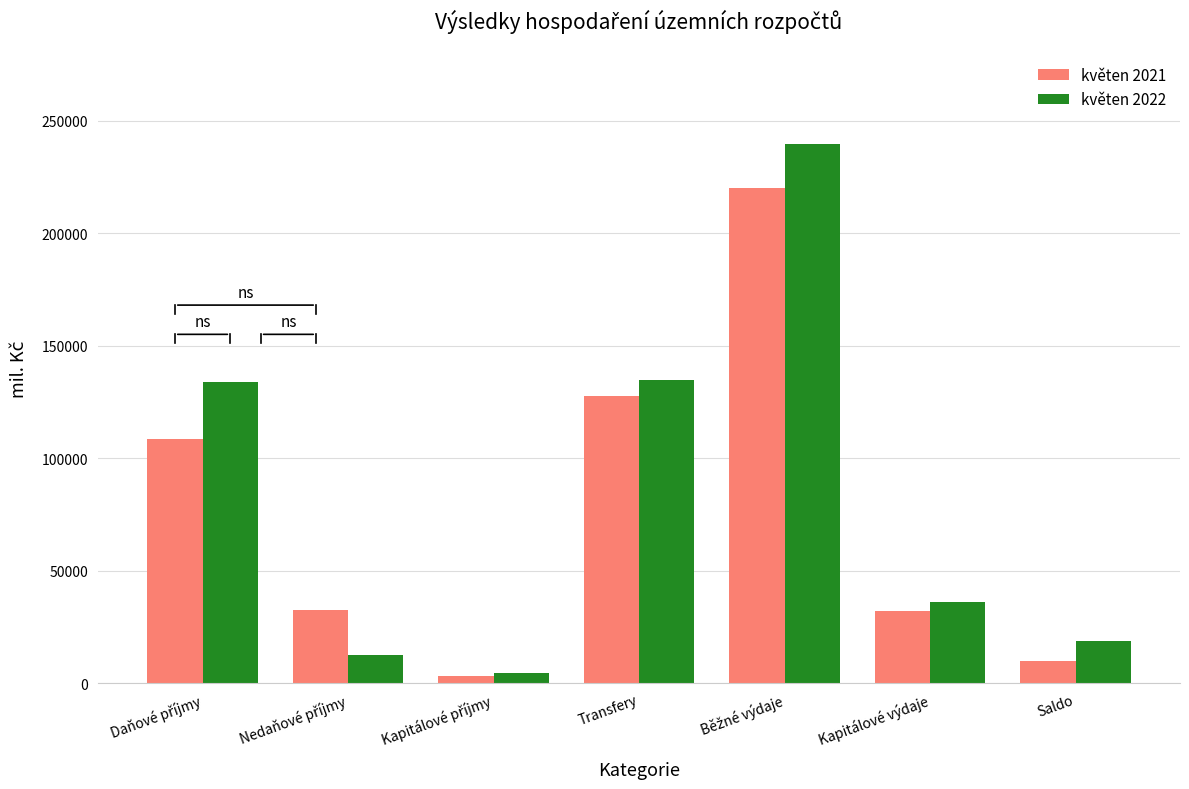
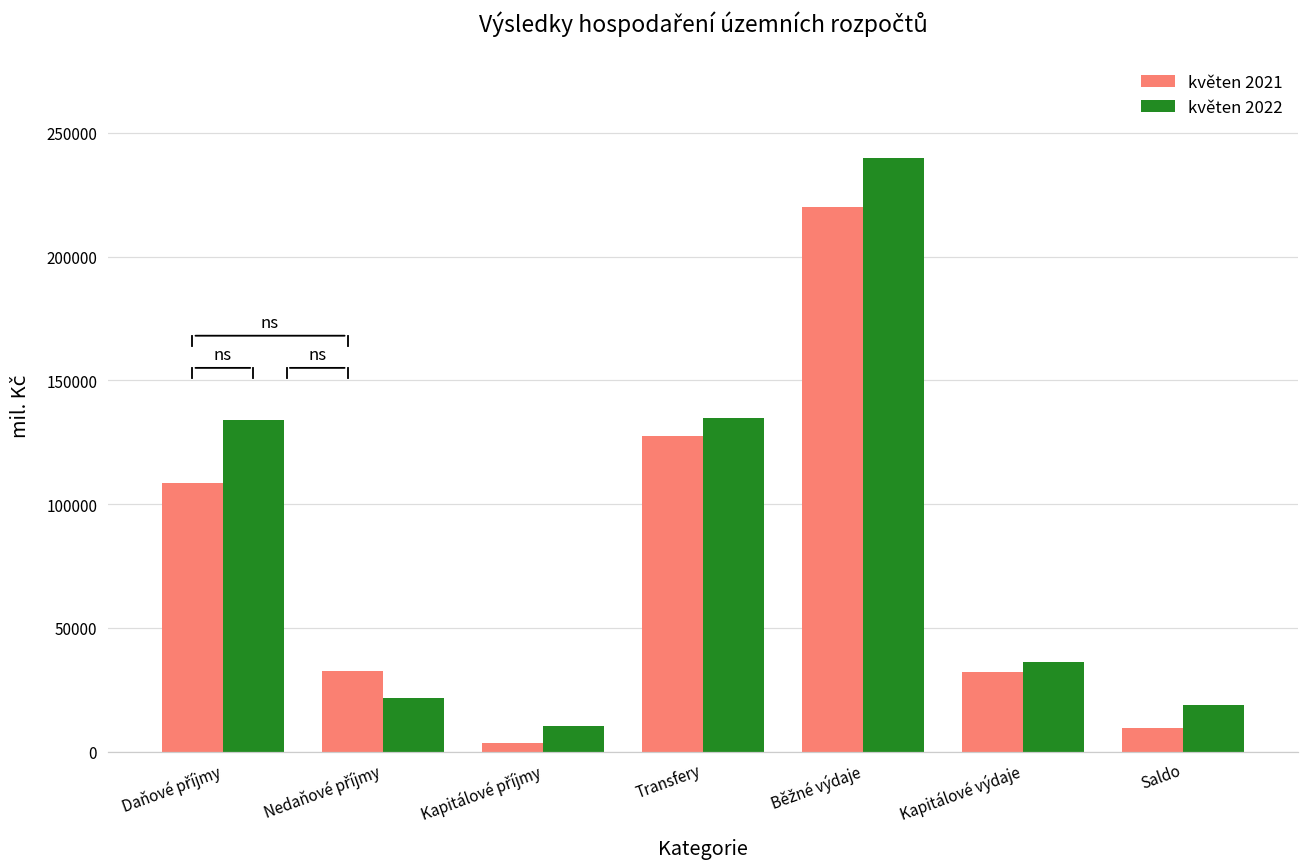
  {
    "květen 2021": {
      "Daňové příjmy": 108000,
      "Nedaňové příjmy": 32000,
      "Kapitálové příjmy": 3000,
      "Transfery": 128000,
      "Běžné výdaje": 220000,
      "Kapitálové výdaje": 32000,
      "Saldo": 10000
    },
    "květen 2022": {
      "Daňové příjmy": 134000,
-     "Nedaňové příjmy": 12000,
-     "Kapitálové příjmy": 4000,
+     "Nedaňové příjmy": 22000,
+     "Kapitálové příjmy": 10000,
      "Transfery": 135000,
      "Běžné výdaje": 240000,
      "Kapitálové výdaje": 36000,
      "Saldo": 19000
    }
  }
